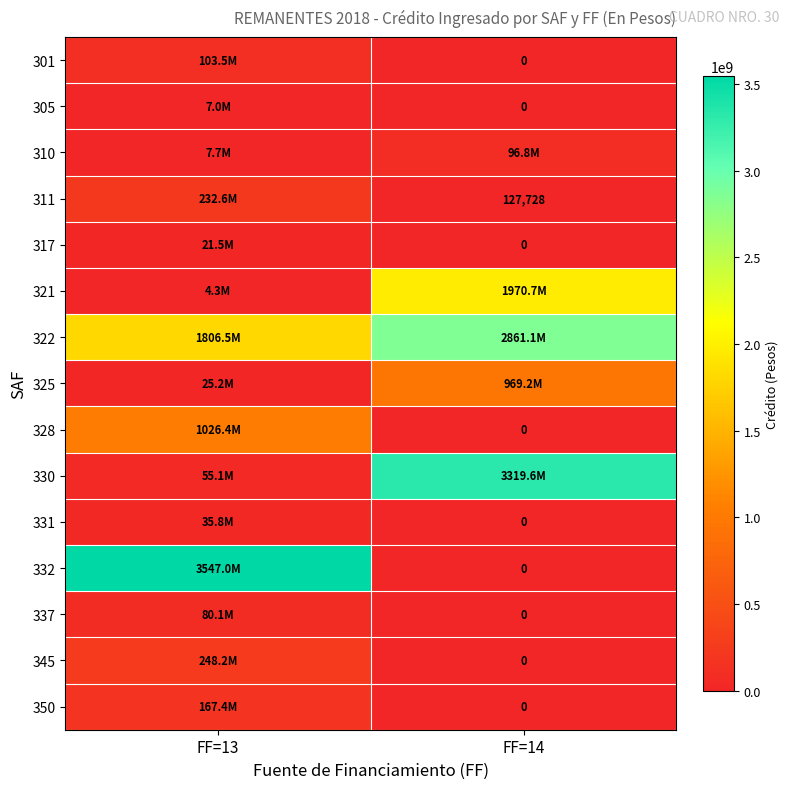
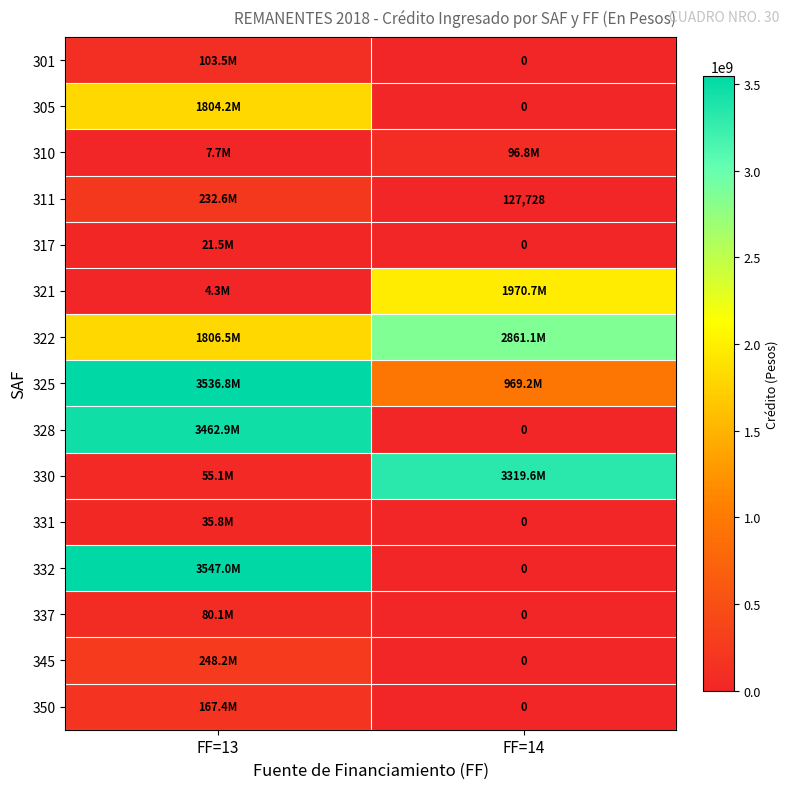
  {
    "301": {
      "FF=13": "103.5M",
      "FF=14": "0"
    },
    "305": {
-     "FF=13": "7.0M",
+     "FF=13": "1804.2M",
      "FF=14": "0"
    },
    "310": {
      "FF=13": "7.7M",
      "FF=14": "96.8M"
    },
    "311": {
      "FF=13": "232.6M",
      "FF=14": "127,728"
    },
    "317": {
      "FF=13": "21.5M",
      "FF=14": "0"
    },
    "321": {
      "FF=13": "4.3M",
      "FF=14": "1970.7M"
    },
    "322": {
      "FF=13": "1806.5M",
      "FF=14": "2861.1M"
    },
    "325": {
-     "FF=13": "25.2M",
+     "FF=13": "3536.8M",
      "FF=14": "969.2M"
    },
    "328": {
-     "FF=13": "1026.4M",
+     "FF=13": "3462.9M",
      "FF=14": "0"
    },
    "330": {
      "FF=13": "55.1M",
      "FF=14": "3319.6M"
    },
    "331": {
      "FF=13": "35.8M",
      "FF=14": "0"
    },
    "332": {
      "FF=13": "3547.0M",
      "FF=14": "0"
    },
    "337": {
      "FF=13": "80.1M",
      "FF=14": "0"
    },
    "345": {
      "FF=13": "248.2M",
      "FF=14": "0"
    },
    "350": {
      "FF=13": "167.4M",
      "FF=14": "0"
    }
  }
